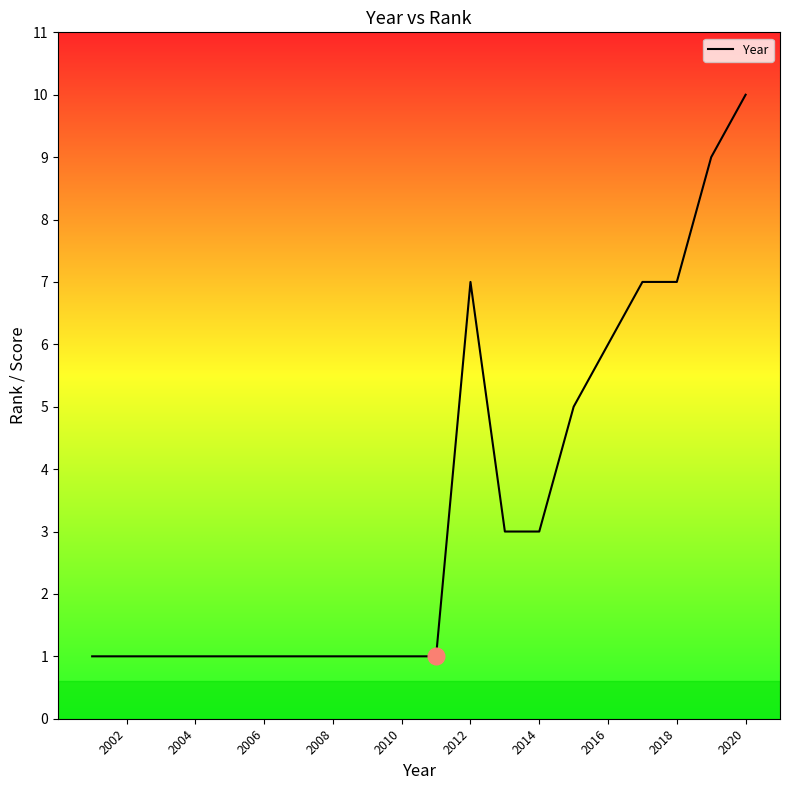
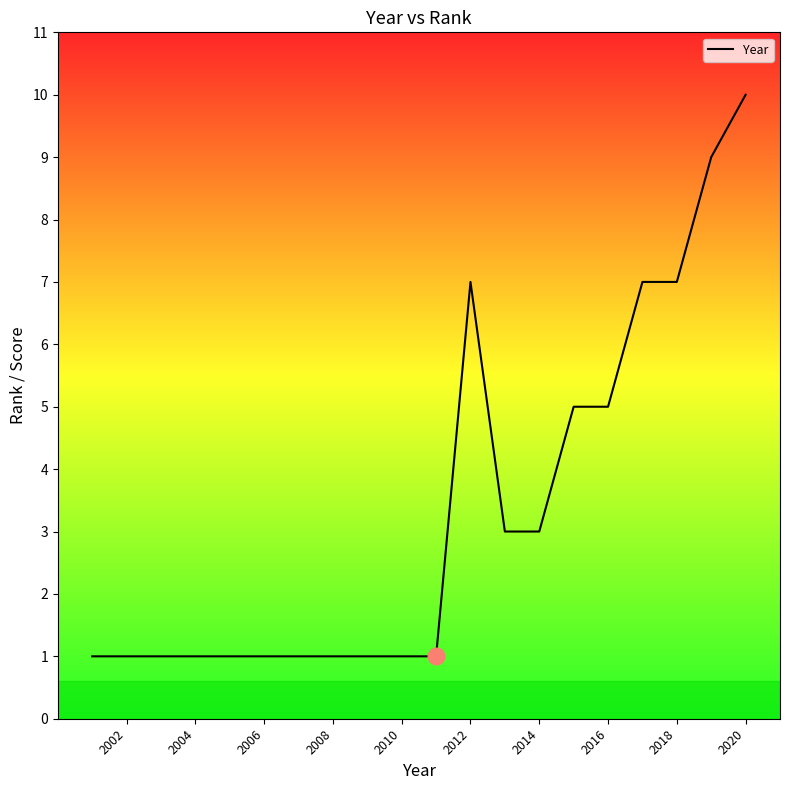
  {
    "Year": {
      "2002": 1,
      "2004": 1,
      "2006": 1,
      "2008": 1,
      "2010": 1,
      "2012": 7,
      "2014": 3,
-     "2016": 6,
+     "2016": 5,
      "2018": 7,
      "2020": 10
    }
  }
